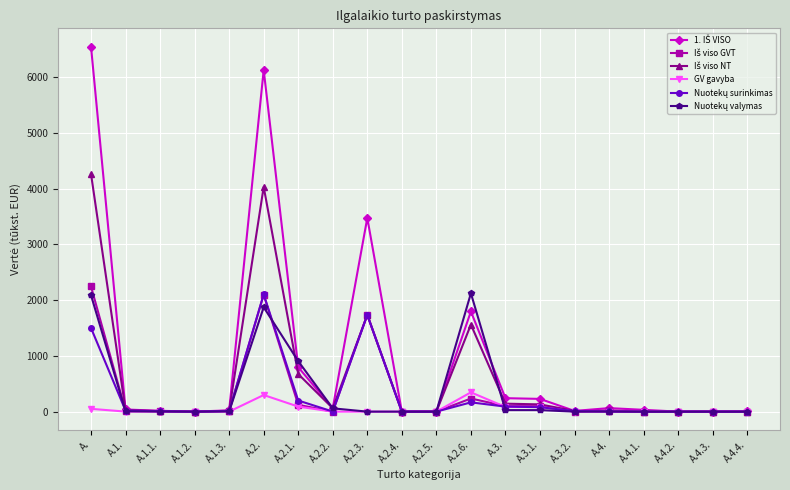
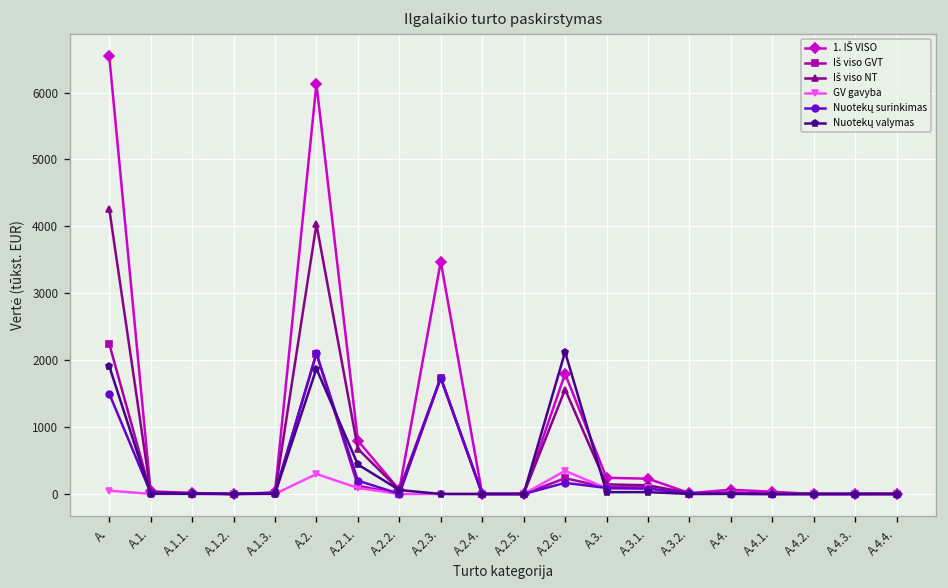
  {
    "GV gavyba": {
      "A.": 0,
      "A.2.": 300,
      "A.2.6.": 300
    },
    "Nuotekų surinkimas": {
      "A.": 1500,
      "A.2.1.": 200,
      "A.2.6.": 200
    },
    "Nuotekų valymas": {
-     "A.": 2100,
+     "A.": 1900,
      "A.2.": 1900,
-     "A.2.1.": 900,
+     "A.2.1.": 400,
      "A.2.6.": 2100,
      "A.3.": 0,
      "A.3.1.": 0
    }
  }
